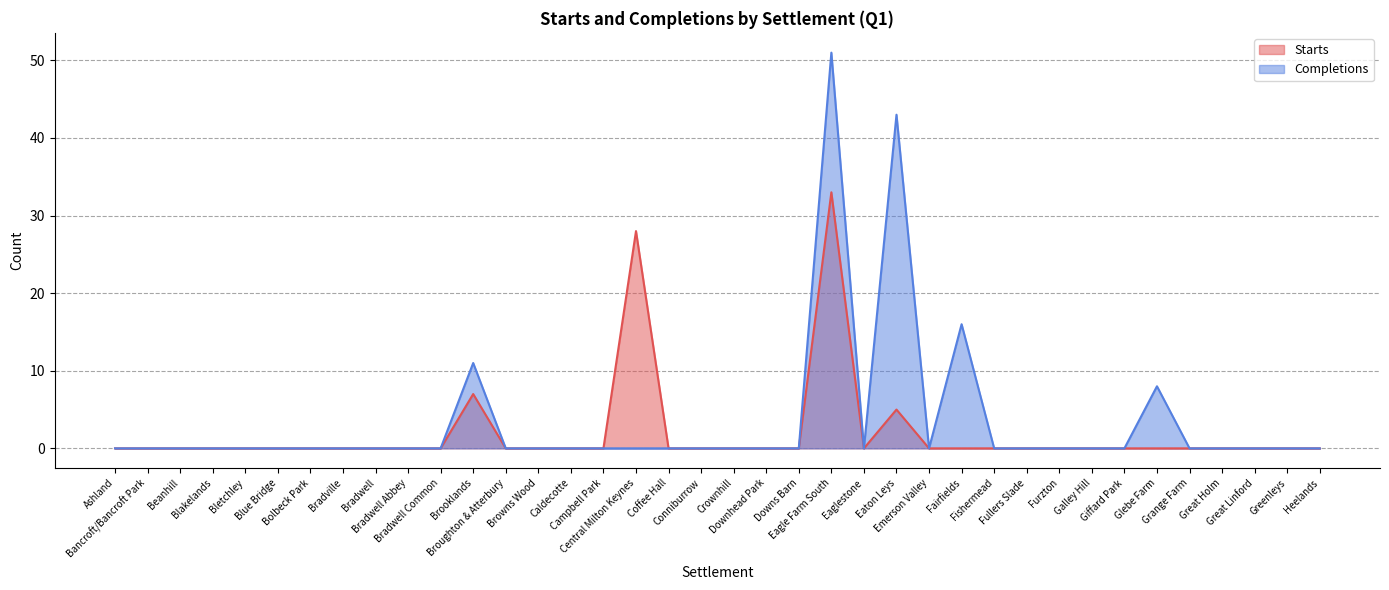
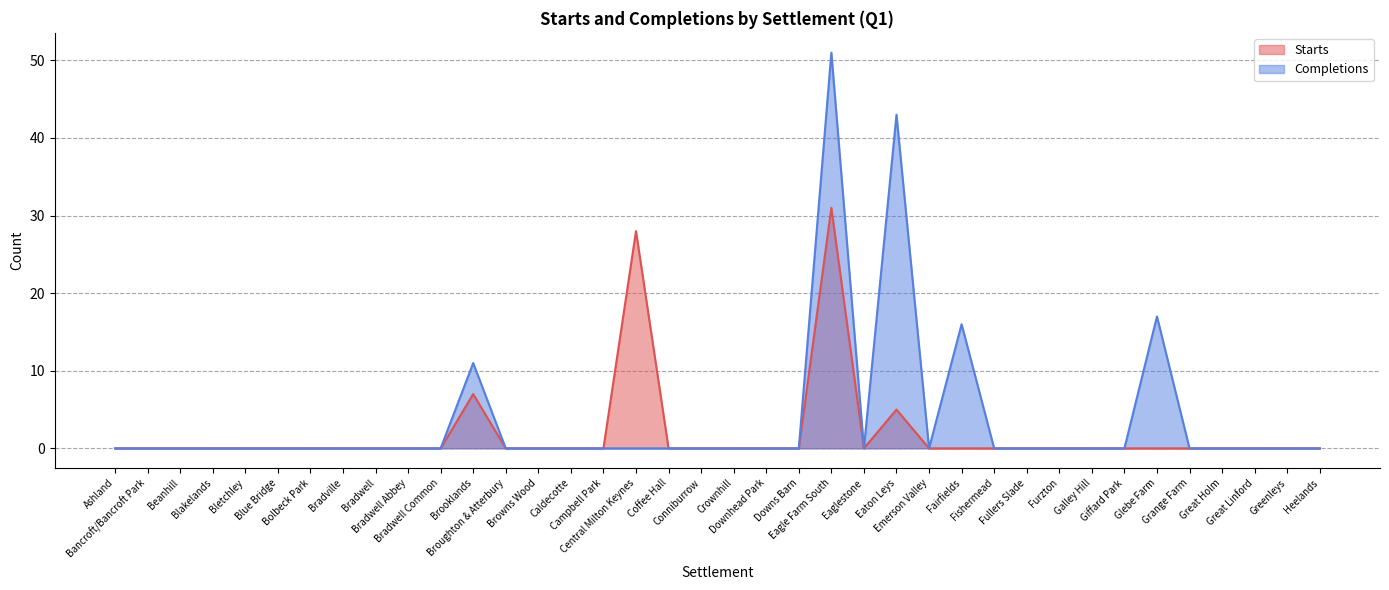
  {
    "Starts": {
      "Brooklands": 7,
      "Central Milton Keynes": 28,
-     "Eagle Farm South": 33,
+     "Eagle Farm South": 31,
      "Eaton Leys": 5,
      "Fairfields": 0,
      "Glebe Farm": 0
    },
    "Completions": {
      "Brooklands": 11,
      "Central Milton Keynes": 0,
      "Eagle Farm South": 51,
      "Eaton Leys": 43,
      "Fairfields": 16,
-     "Glebe Farm": 8
+     "Glebe Farm": 17
    }
  }
